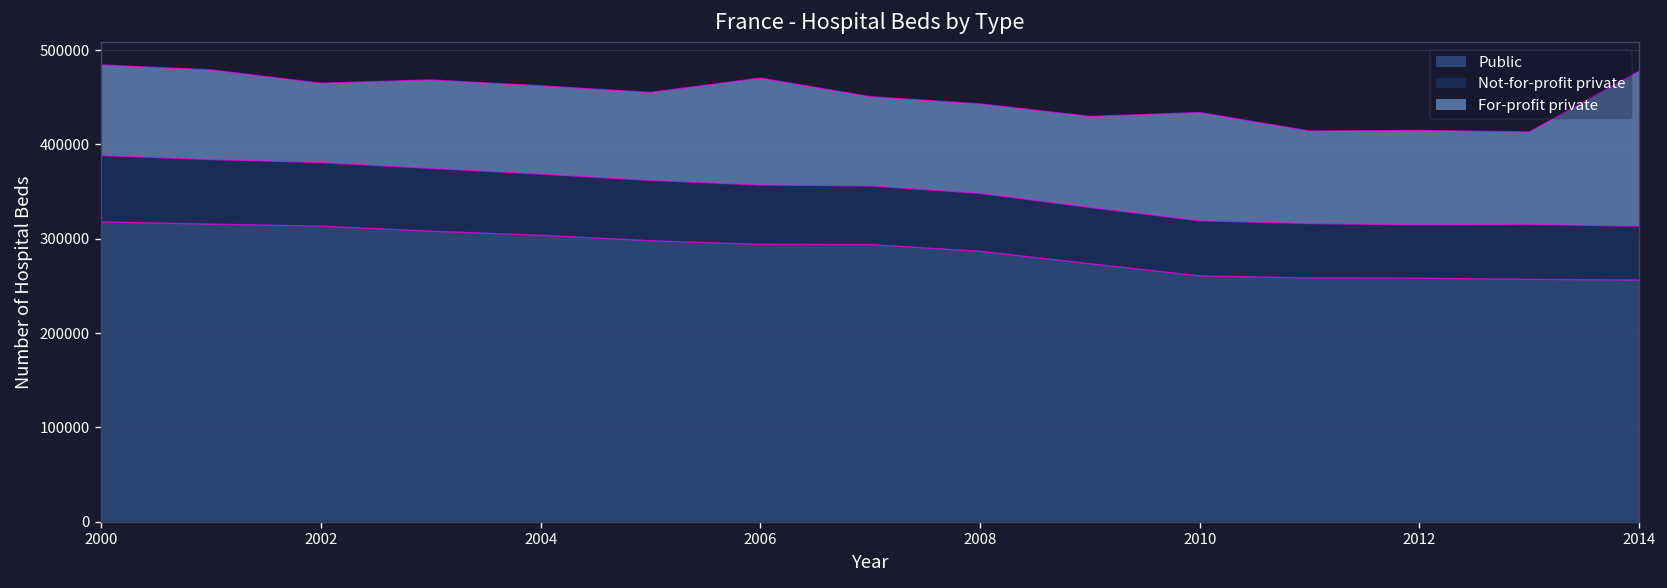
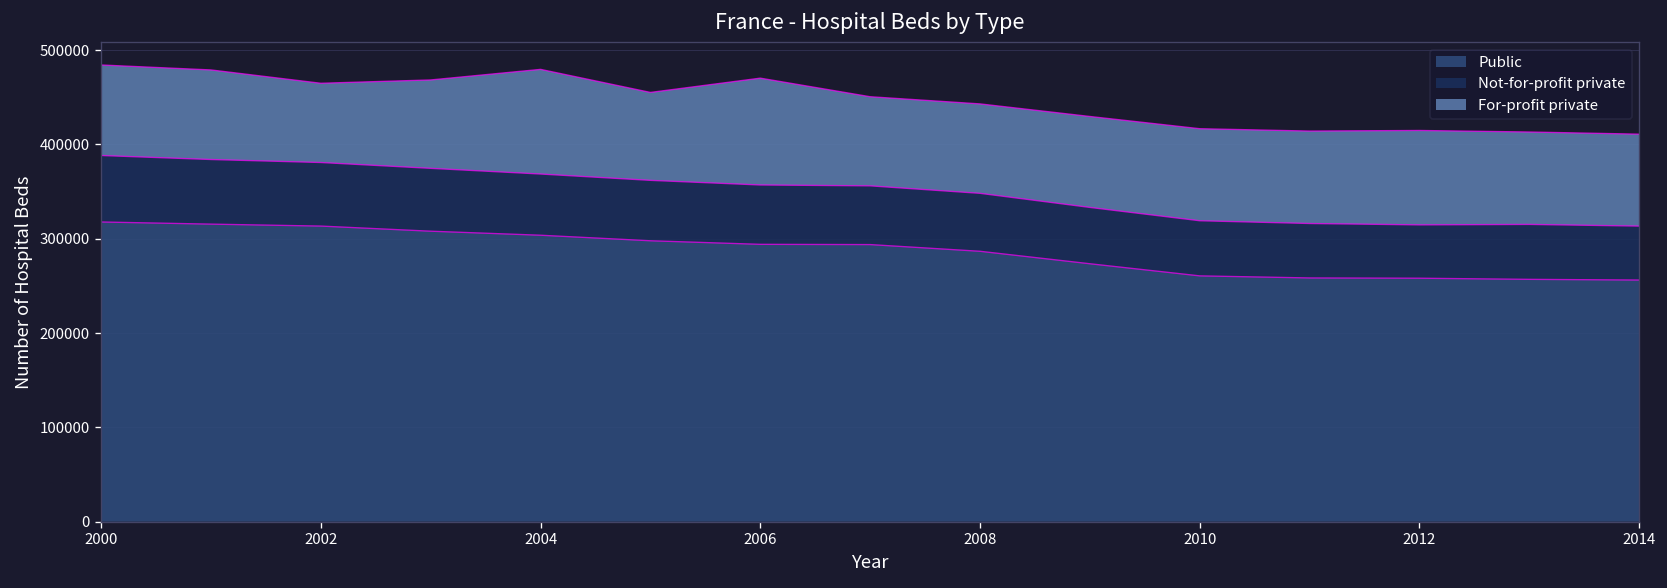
  {
    "For-profit private": {
      "2000": 100000,
      "2002": 80000,
-     "2004": 90000,
+     "2004": 110000,
      "2006": 110000,
      "2008": 90000,
-     "2010": 110000,
+     "2010": 100000,
      "2012": 100000,
-     "2014": 160000
+     "2014": 100000
    }
  }
